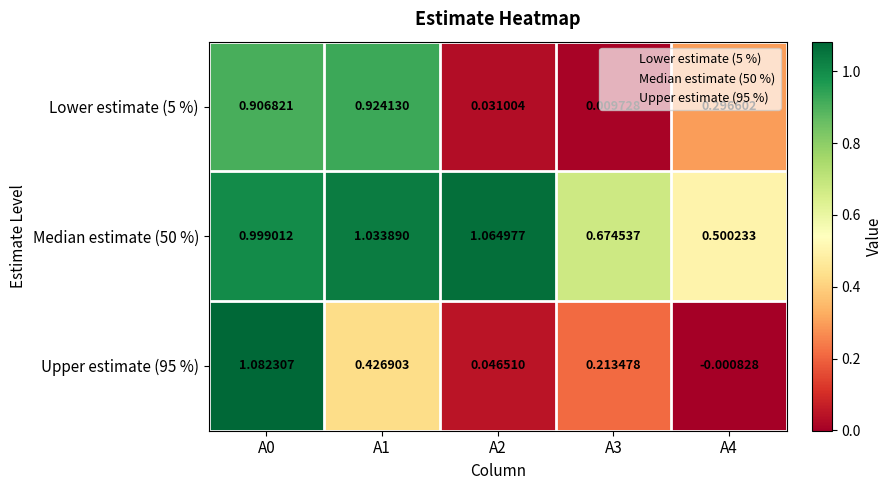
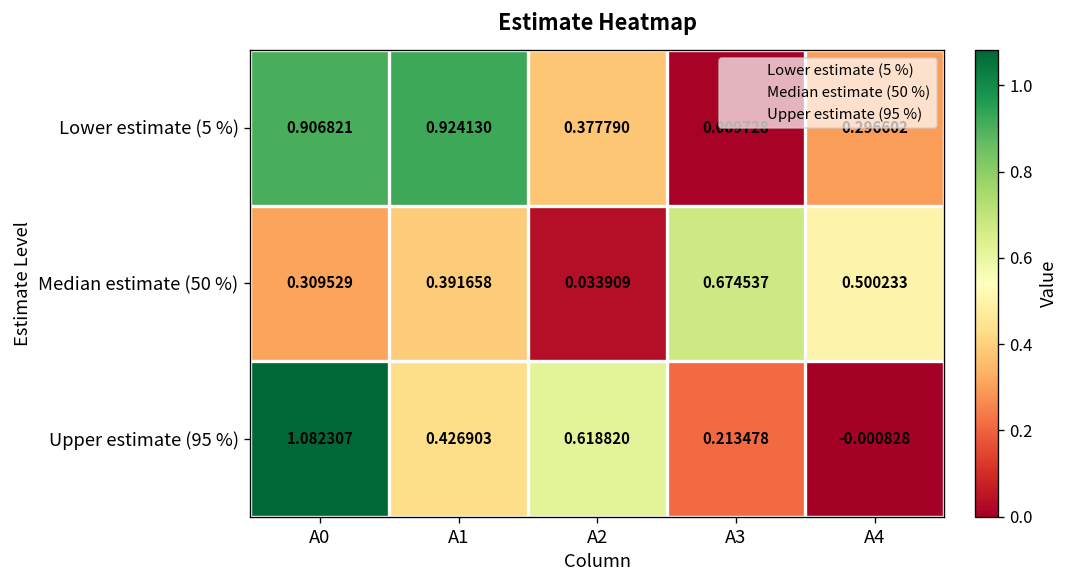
  {
    "Lower estimate (5 %)": {
      "A0": 0.906821,
      "A1": 0.924130,
-     "A2": 0.031004
+     "A2": 0.377790
    },
    "Median estimate (50 %)": {
-     "A0": 0.999012,
-     "A1": 1.033890,
-     "A2": 1.064977,
+     "A0": 0.309529,
+     "A1": 0.391658,
+     "A2": 0.033909,
      "A3": 0.674537,
      "A4": 0.500233
    },
    "Upper estimate (95 %)": {
      "A0": 1.082307,
      "A1": 0.426903,
-     "A2": 0.046510,
+     "A2": 0.618820,
      "A3": 0.213478,
      "A4": -0.000828
    }
  }
